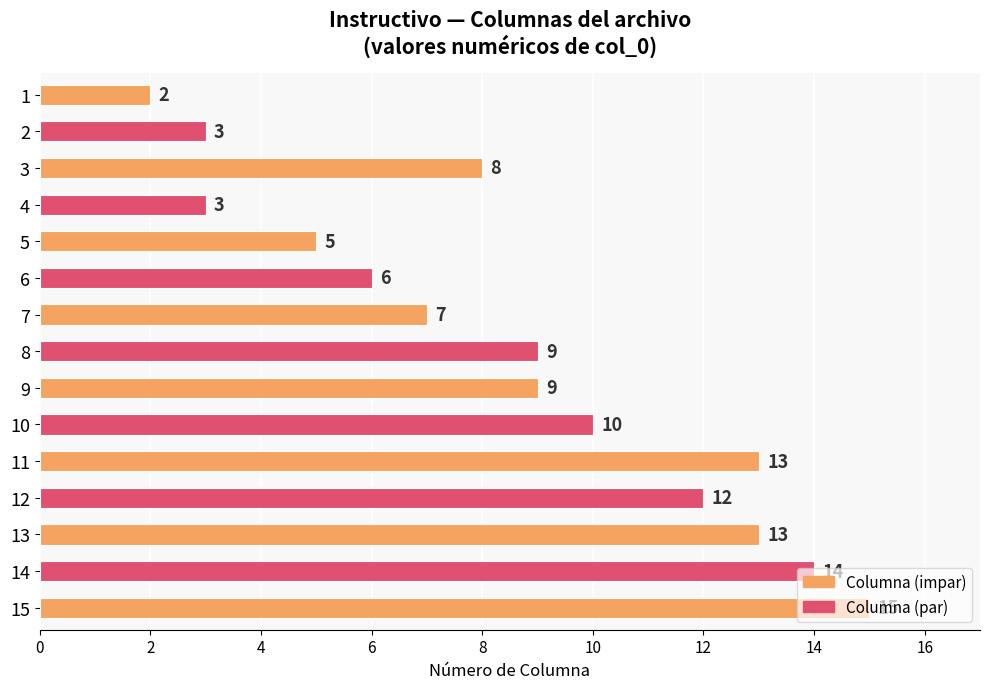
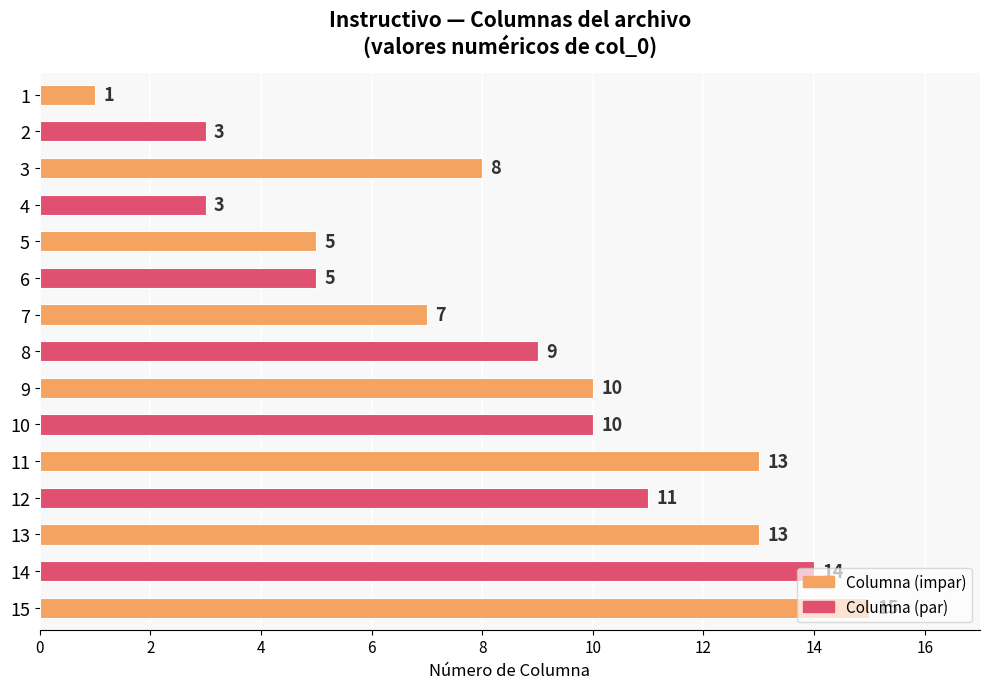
  {
-   "1": 2,
+   "1": 1,
    "2": 3,
    "3": 8,
    "4": 3,
    "5": 5,
-   "6": 6,
+   "6": 5,
    "7": 7,
    "8": 9,
-   "9": 9,
+   "9": 10,
    "10": 10,
    "11": 13,
-   "12": 12,
+   "12": 11,
    "13": 13
  }
